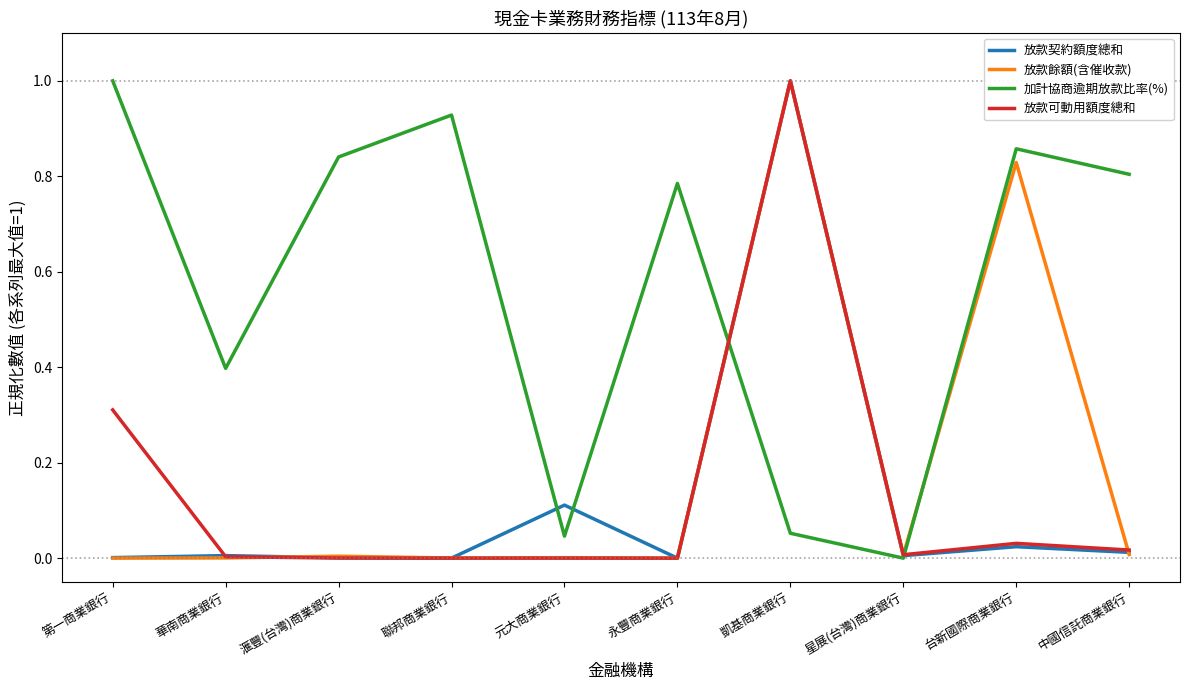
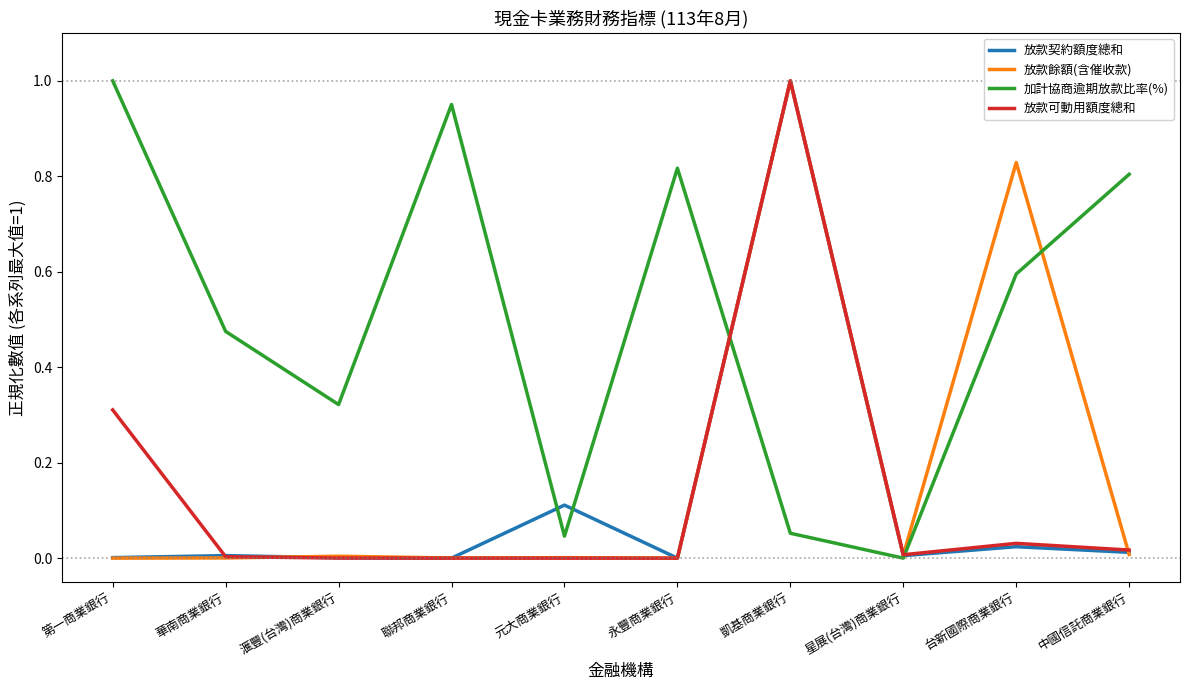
  {
    "放款契約額度總和": {
      "元大商業銀行": 0.11,
      "台新國際商業銀行": 0.02
    },
    "放款餘額(含催收款)": {
      "台新國際商業銀行": 0.83
    },
    "加計協商逾期放款比率(%)": {
      "第一商業銀行": 1.00,
-     "華南商業銀行": 0.40,
-     "滙豐(台灣)商業銀行": 0.84,
-     "聯邦商業銀行": 0.93,
+     "華南商業銀行": 0.48,
+     "滙豐(台灣)商業銀行": 0.32,
+     "聯邦商業銀行": 0.95,
      "元大商業銀行": 0.05,
-     "永豐商業銀行": 0.79,
+     "永豐商業銀行": 0.82,
      "凱基商業銀行": 0.05,
-     "台新國際商業銀行": 0.86,
+     "台新國際商業銀行": 0.60,
      "中國信託商業銀行": 0.80
    },
    "放款可動用額度總和": {
      "第一商業銀行": 0.31,
      "台新國際商業銀行": 0.03
    }
  }
